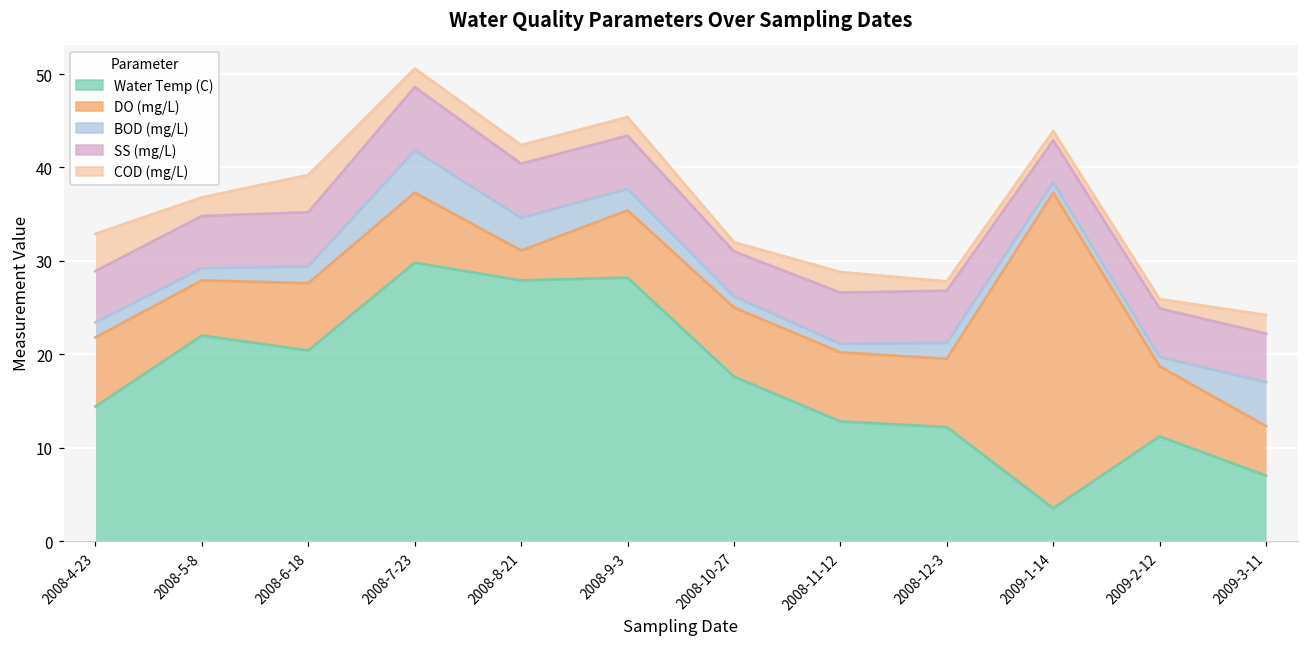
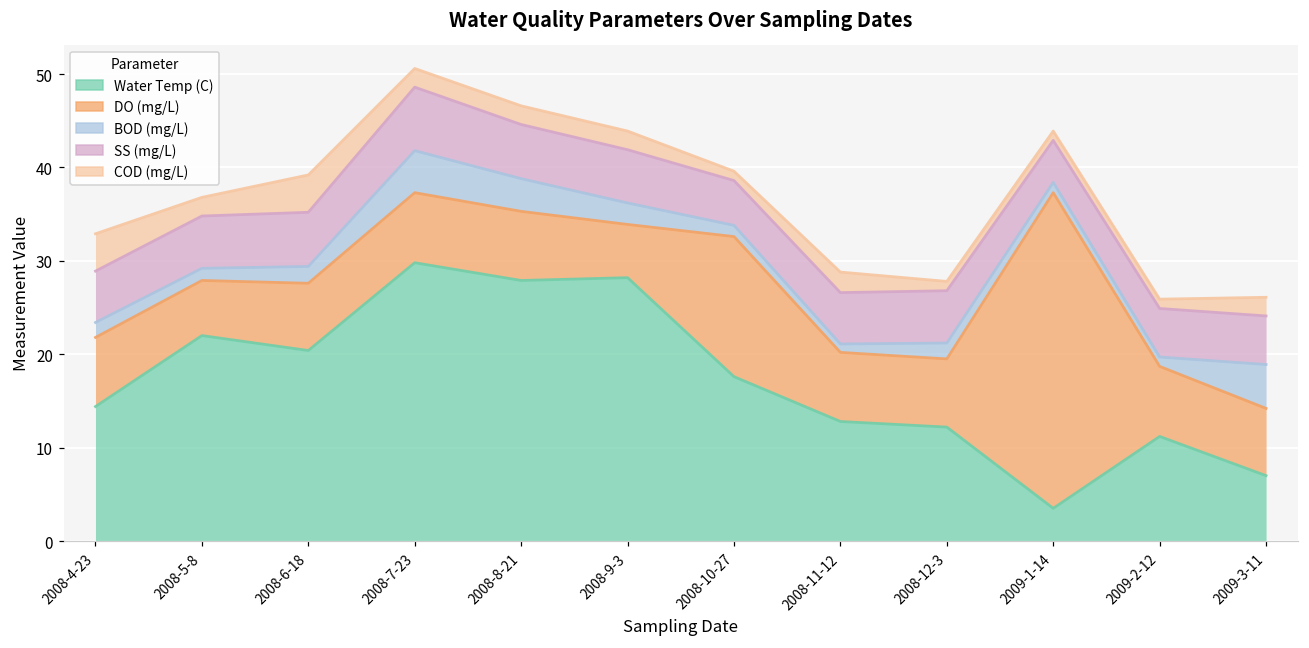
  {
    "Water Temp (C)": {
      "2008-4-23": 14,
      "2008-5-8": 22,
      "2008-6-18": 20,
      "2008-7-23": 30,
      "2008-8-21": 28,
      "2008-9-3": 28,
      "2008-10-27": 18,
      "2008-11-12": 13,
      "2008-12-3": 12,
      "2009-1-14": 4,
      "2009-2-12": 11,
      "2009-3-11": 7
    },
    "DO (mg/L)": {
      "2008-4-23": 7,
      "2008-5-8": 6,
      "2008-6-18": 7,
      "2008-7-23": 7,
-     "2008-8-21": 3,
-     "2008-9-3": 7,
-     "2008-10-27": 7,
+     "2008-8-21": 7,
+     "2008-9-3": 6,
+     "2008-10-27": 15,
      "2008-11-12": 7,
      "2008-12-3": 7,
      "2009-1-14": 34,
      "2009-2-12": 8,
-     "2009-3-11": 5
+     "2009-3-11": 7
    },
    "COD (mg/L)": {
      "2008-4-23": 4,
      "2008-5-8": 2,
      "2008-6-18": 4,
      "2008-7-23": 2,
      "2008-8-21": 2,
      "2008-9-3": 2,
      "2008-10-27": 1,
      "2008-11-12": 2,
      "2008-12-3": 1,
      "2009-1-14": 1,
      "2009-2-12": 1,
      "2009-3-11": 2
    }
  }
